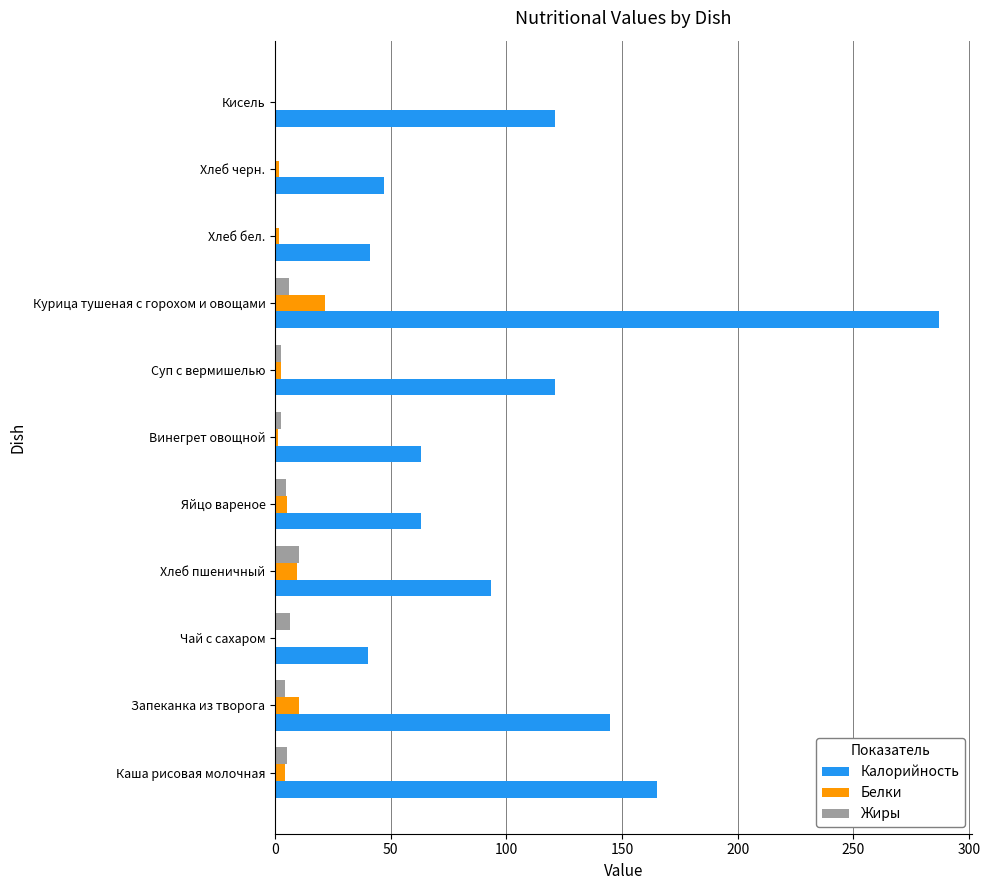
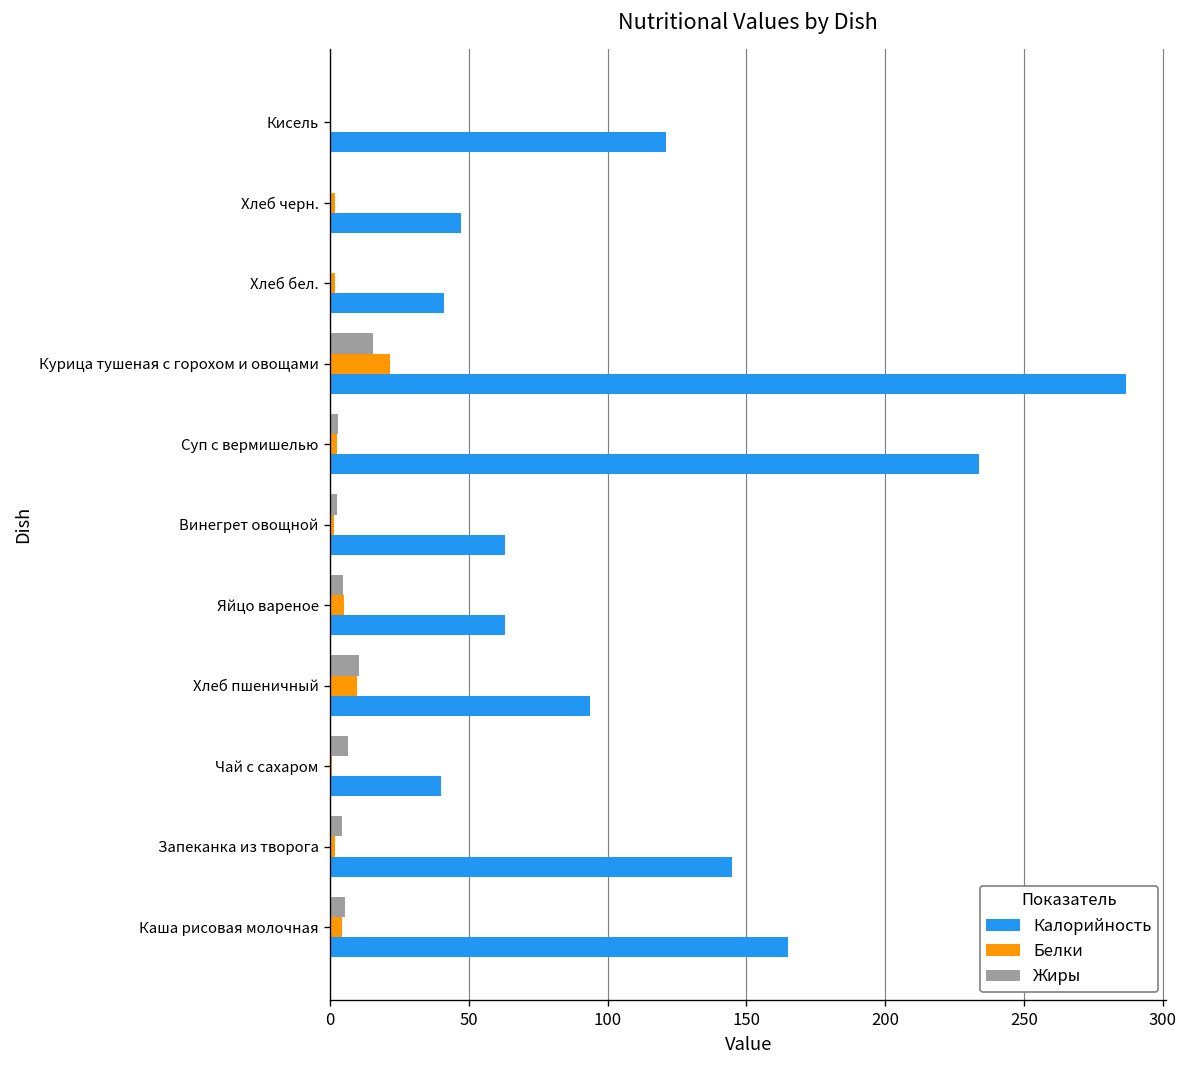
  {
    "Калорийность": {
      "Кисель": 121,
      "Хлеб черн.": 47,
      "Хлеб бел.": 41,
      "Курица тушеная с горохом и овощами": 287,
-     "Суп с вермишелью": 121,
+     "Суп с вермишелью": 234,
      "Винегрет овощной": 63,
      "Яйцо вареное": 63,
      "Хлеб пшеничный": 94,
      "Чай с сахаром": 40,
      "Запеканка из творога": 145,
      "Каша рисовая молочная": 165
    },
    "Белки": {
      "Хлеб черн.": 2,
      "Хлеб бел.": 2,
      "Курица тушеная с горохом и овощами": 22,
      "Суп с вермишелью": 3,
      "Винегрет овощной": 1,
      "Яйцо вареное": 5,
      "Хлеб пшеничный": 10,
-     "Запеканка из творога": 10,
+     "Запеканка из творога": 2,
      "Каша рисовая молочная": 4
    },
    "Жиры": {
      "Кисель": 0,
-     "Курица тушеная с горохом и овощами": 6,
+     "Курица тушеная с горохом и овощами": 15,
      "Суп с вермишелью": 3,
      "Винегрет овощной": 3,
      "Яйцо вареное": 5,
      "Хлеб пшеничный": 10,
      "Чай с сахаром": 6,
      "Запеканка из творога": 4,
      "Каша рисовая молочная": 5
    }
  }
